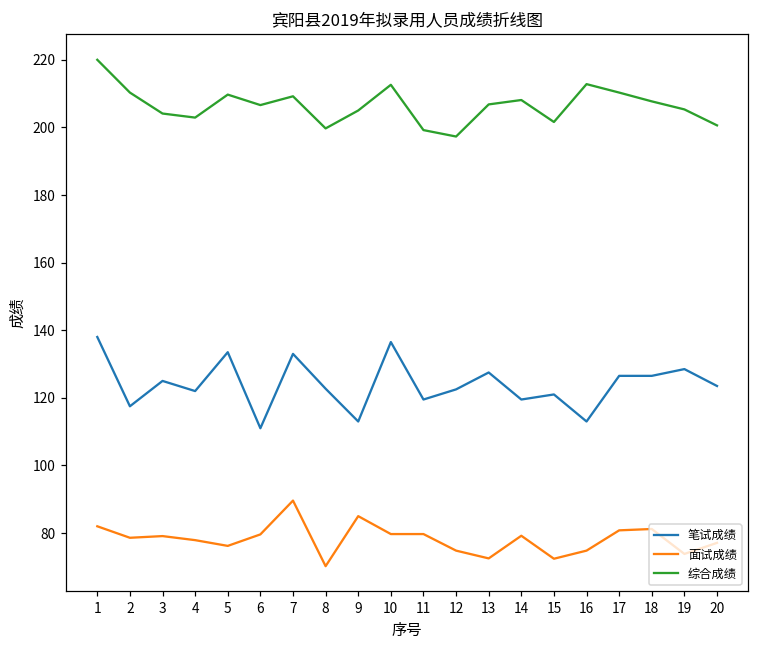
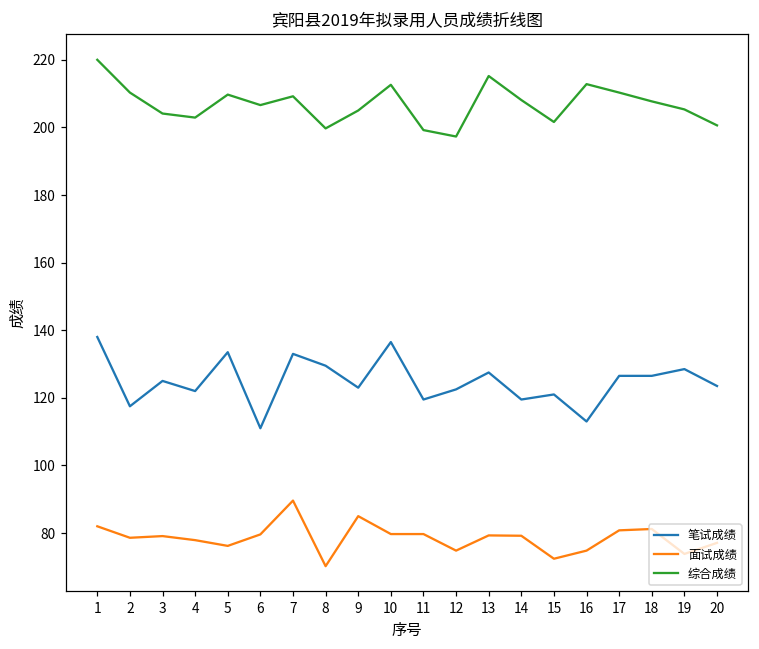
  {
    "笔试成绩": {
      "1": 138,
      "2": 118,
      "3": 125,
      "4": 122,
      "5": 134,
      "6": 111,
      "7": 133,
-     "8": 123,
-     "9": 113,
+     "8": 130,
+     "9": 123,
      "10": 137,
      "11": 120,
      "12": 123,
      "13": 128,
      "14": 120,
      "15": 121,
      "16": 113,
      "17": 127,
      "18": 127,
      "19": 129,
      "20": 124
    },
    "面试成绩": {
      "1": 82,
      "2": 79,
      "3": 79,
      "4": 78,
      "5": 76,
      "6": 80,
      "7": 90,
      "8": 70,
      "9": 85,
      "10": 80,
      "11": 80,
      "12": 75,
-     "13": 73,
+     "13": 79,
      "14": 79,
      "15": 72,
      "16": 75,
      "17": 81,
      "18": 81
    },
    "综合成绩": {
      "1": 220,
      "2": 210,
      "3": 204,
      "4": 203,
      "5": 210,
      "6": 207,
      "7": 209,
      "8": 200,
      "9": 205,
      "10": 213,
      "11": 199,
      "12": 197,
-     "13": 207,
+     "13": 215,
      "14": 208,
      "15": 202,
      "16": 213,
      "17": 210,
      "18": 208,
      "19": 205,
      "20": 201
    }
  }
